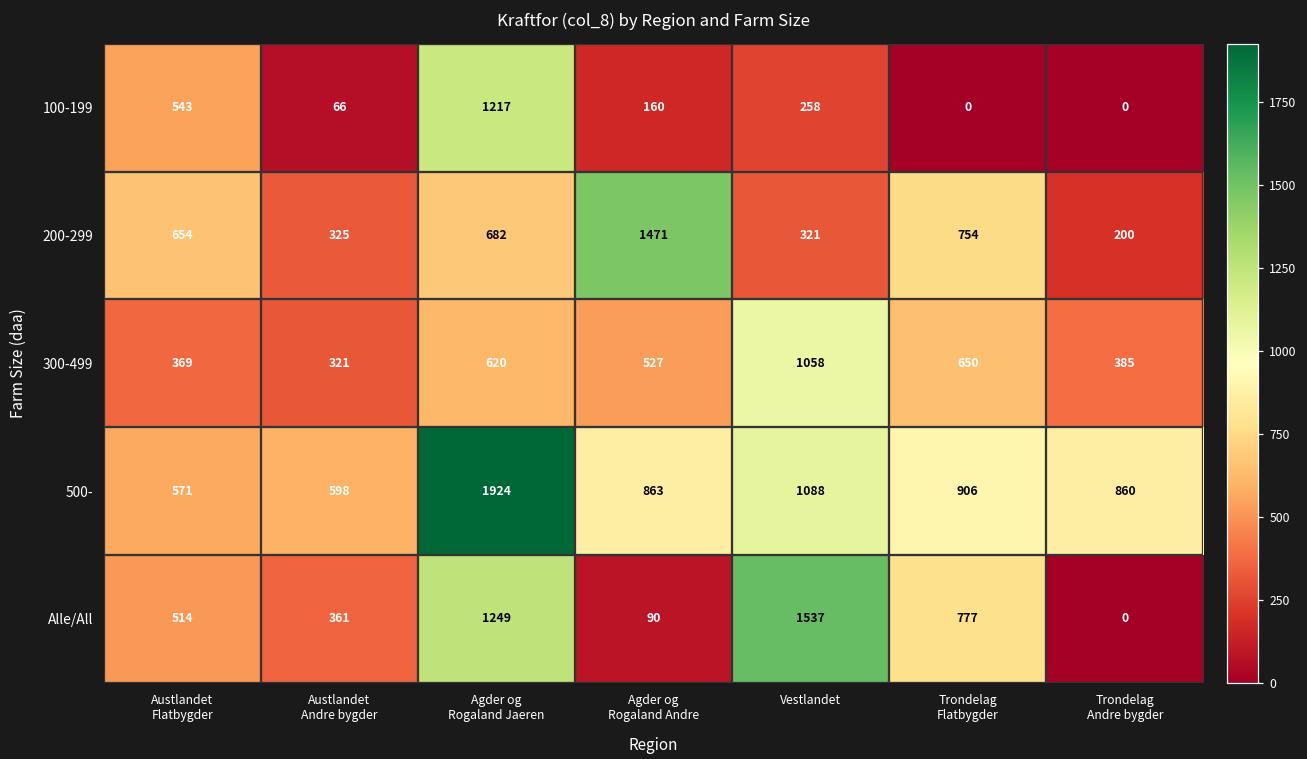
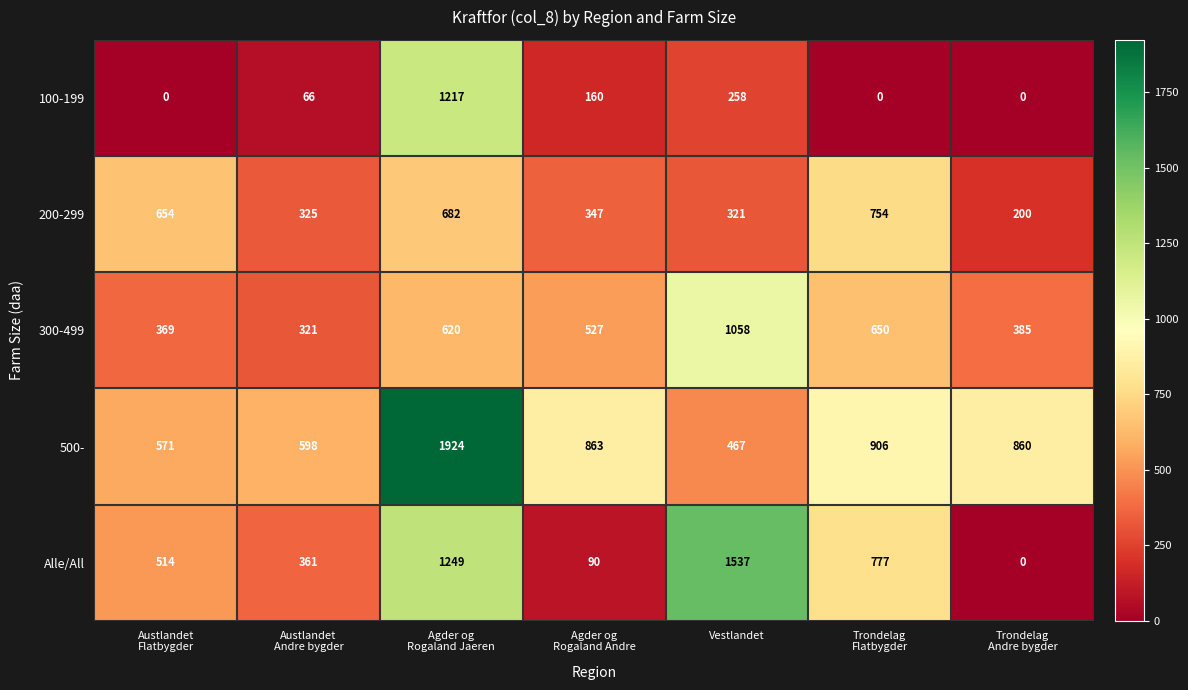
  {
    "100-199": {
-     "Austlandet Flatbygder": 543,
+     "Austlandet Flatbygder": 0,
      "Austlandet Andre bygder": 66,
      "Agder og Rogaland Jaeren": 1217,
      "Agder og Rogaland Andre": 160,
      "Vestlandet": 258,
      "Trondelag Flatbygder": 0,
      "Trondelag Andre bygder": 0
    },
    "200-299": {
      "Austlandet Flatbygder": 654,
      "Austlandet Andre bygder": 325,
      "Agder og Rogaland Jaeren": 682,
-     "Agder og Rogaland Andre": 1471,
+     "Agder og Rogaland Andre": 347,
      "Vestlandet": 321,
      "Trondelag Flatbygder": 754,
      "Trondelag Andre bygder": 200
    },
    "300-499": {
      "Austlandet Flatbygder": 369,
      "Austlandet Andre bygder": 321,
      "Agder og Rogaland Jaeren": 620,
      "Agder og Rogaland Andre": 527,
      "Vestlandet": 1058,
      "Trondelag Flatbygder": 650,
      "Trondelag Andre bygder": 385
    },
    "500-": {
      "Austlandet Flatbygder": 571,
      "Austlandet Andre bygder": 598,
      "Agder og Rogaland Jaeren": 1924,
      "Agder og Rogaland Andre": 863,
-     "Vestlandet": 1088,
+     "Vestlandet": 467,
      "Trondelag Flatbygder": 906,
      "Trondelag Andre bygder": 860
    },
    "Alle/All": {
      "Austlandet Flatbygder": 514,
      "Austlandet Andre bygder": 361,
      "Agder og Rogaland Jaeren": 1249,
      "Agder og Rogaland Andre": 90,
      "Vestlandet": 1537,
      "Trondelag Flatbygder": 777,
      "Trondelag Andre bygder": 0
    }
  }
